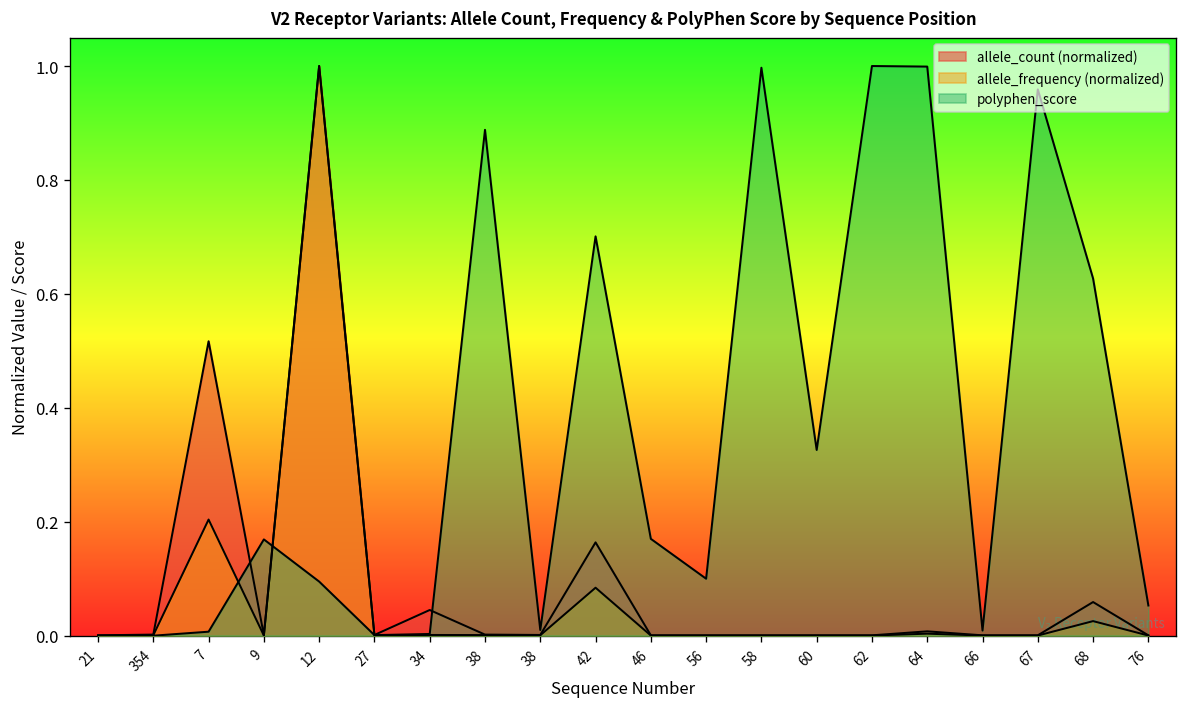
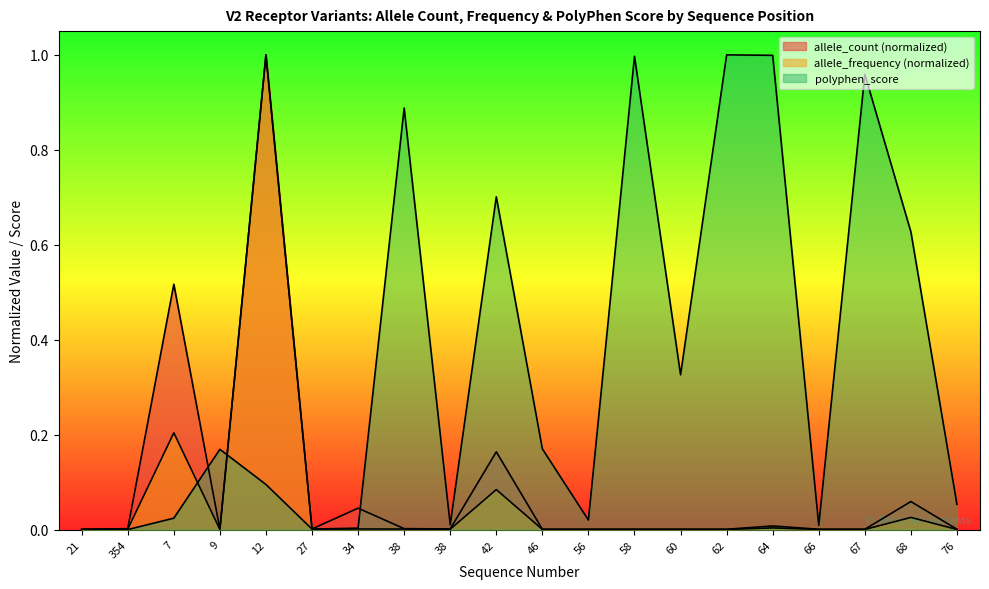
  {
    "allele_count (normalized)": {
      "7": 0.52,
      "34": 0.05,
      "42": 0.16,
      "68": 0.06
    },
    "allele_frequency (normalized)": {
      "7": 0.20,
      "42": 0.08,
      "68": 0.03
    },
    "polyphen_score": {
-     "7": 0.01,
+     "7": 0.02,
      "9": 0.17,
      "12": 0.10,
      "42": 0.70,
      "46": 0.17,
-     "56": 0.10,
+     "56": 0.02,
      "58": 1.00,
      "60": 0.33,
      "62": 1.00,
      "64": 1.00,
      "66": 0.01,
      "68": 0.63,
      "76": 0.05
    }
  }
